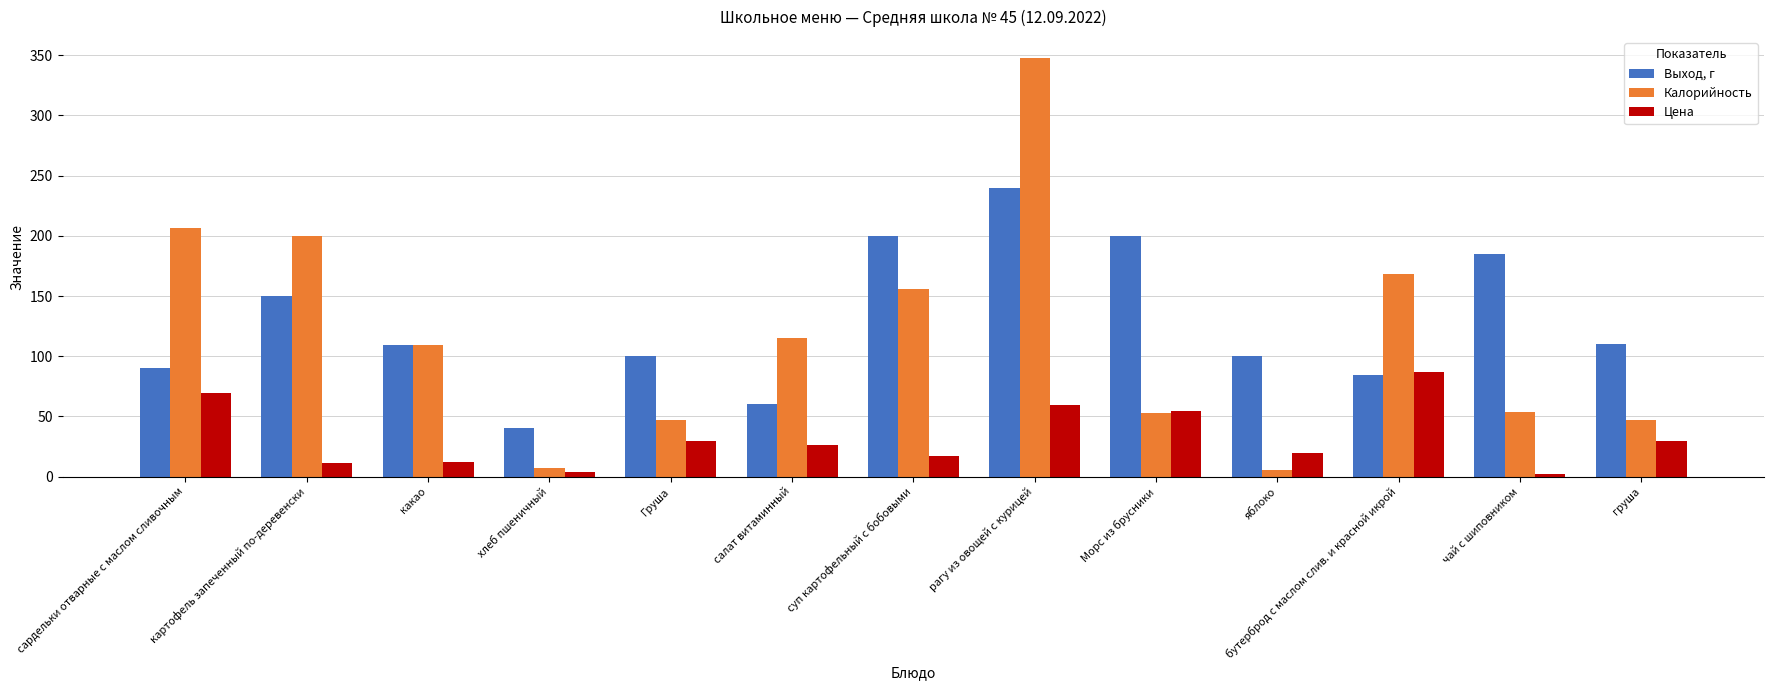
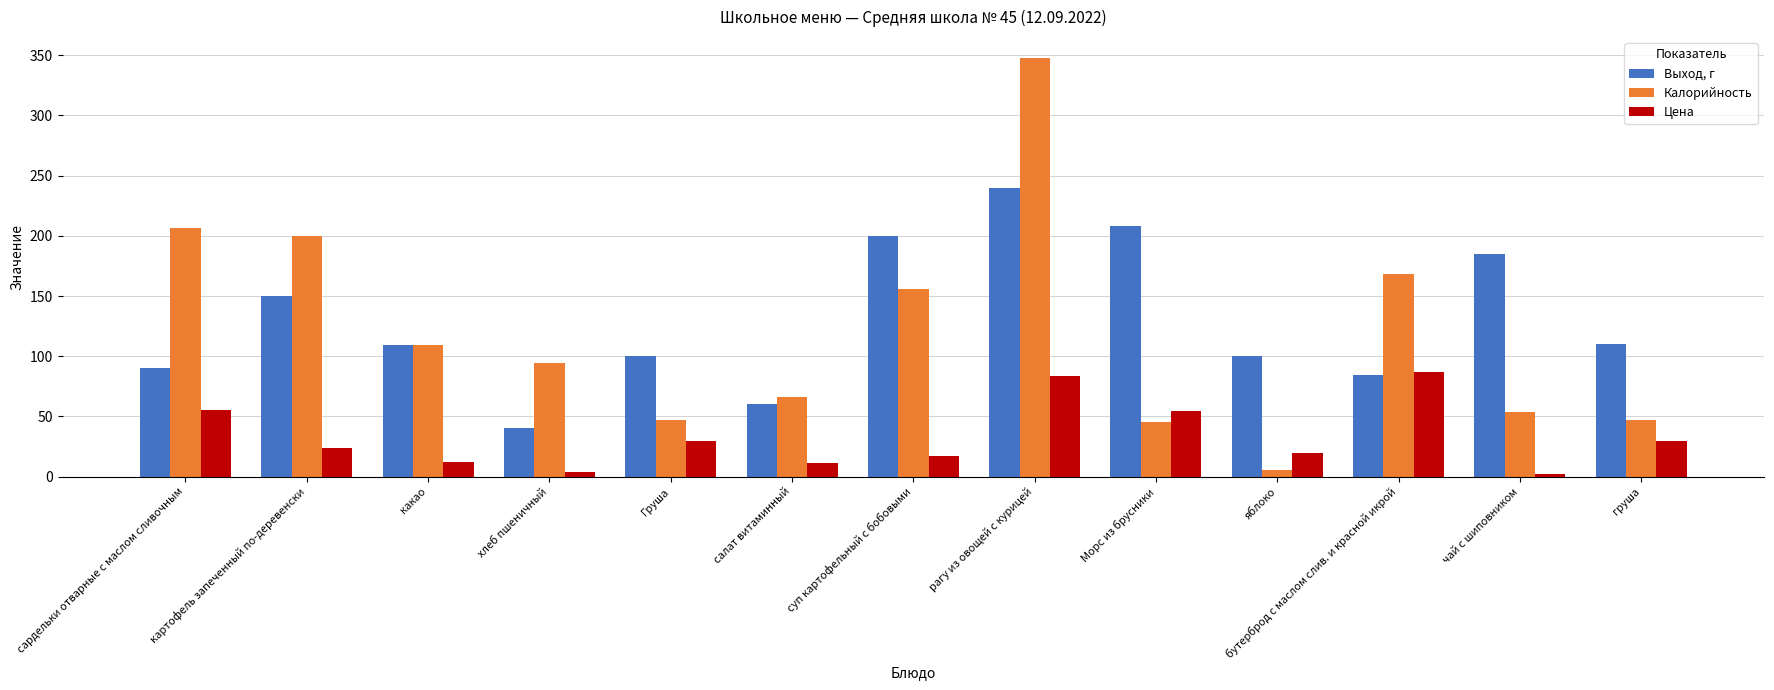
  {
    "Выход, г": {
      "сардельки отварные с маслом сливочным": 90,
      "картофель запеченный по-деревенски": 150,
      "какао": 109,
      "хлеб пшеничный": 40,
      "Груша": 100,
      "салат витаминный": 60,
      "суп картофельный с бобовыми": 200,
      "рагу из овощей с курицей": 240,
-     "Морс из брусники": 200,
+     "Морс из брусники": 208,
      "яблоко": 100,
      "бутерброд с маслом слив. и красной икрой": 84,
      "чай с шиповником": 185,
      "груша": 110
    },
    "Калорийность": {
      "сардельки отварные с маслом сливочным": 207,
      "картофель запеченный по-деревенски": 200,
      "какао": 109,
-     "хлеб пшеничный": 8,
+     "хлеб пшеничный": 94,
      "Груша": 47,
-     "салат витаминный": 115,
+     "салат витаминный": 66,
      "суп картофельный с бобовыми": 155,
      "рагу из овощей с курицей": 348,
-     "Морс из брусники": 53,
+     "Морс из брусники": 46,
      "яблоко": 6,
      "бутерброд с маслом слив. и красной икрой": 168,
      "чай с шиповником": 54,
      "груша": 47
    },
    "Цена": {
-     "сардельки отварные с маслом сливочным": 70,
-     "картофель запеченный по-деревенски": 11,
+     "сардельки отварные с маслом сливочным": 55,
+     "картофель запеченный по-деревенски": 24,
      "какао": 12,
      "хлеб пшеничный": 4,
      "Груша": 30,
-     "салат витаминный": 26,
+     "салат витаминный": 11,
      "суп картофельный с бобовыми": 17,
-     "рагу из овощей с курицей": 59,
+     "рагу из овощей с курицей": 84,
      "Морс из брусники": 55,
      "яблоко": 20,
      "бутерброд с маслом слив. и красной икрой": 87,
      "чай с шиповником": 2,
      "груша": 30
    }
  }
